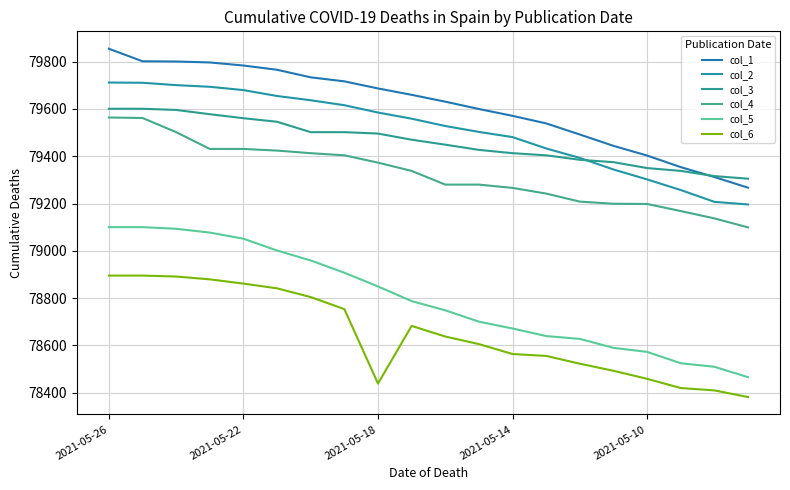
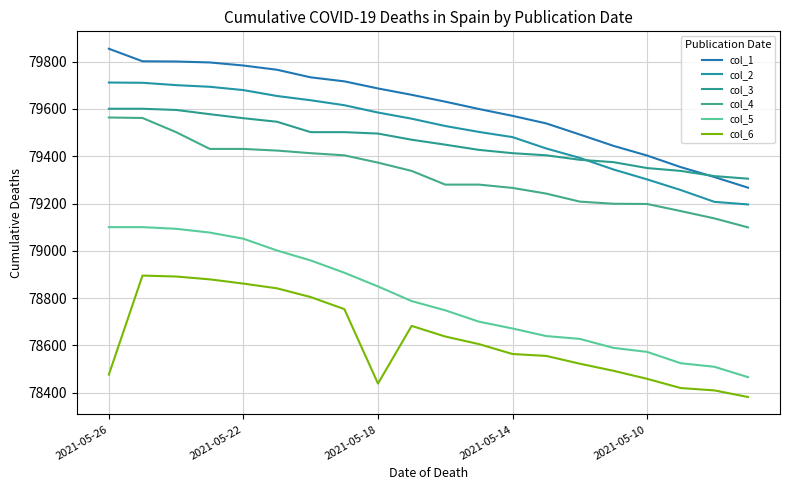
  {
    "col_6": {
-     "2021-05-26": 78900,
+     "2021-05-26": 78480,
      "2021-05-22": 78860,
      "2021-05-18": 78440,
      "2021-05-14": 78560,
      "2021-05-10": 78460
    }
  }
